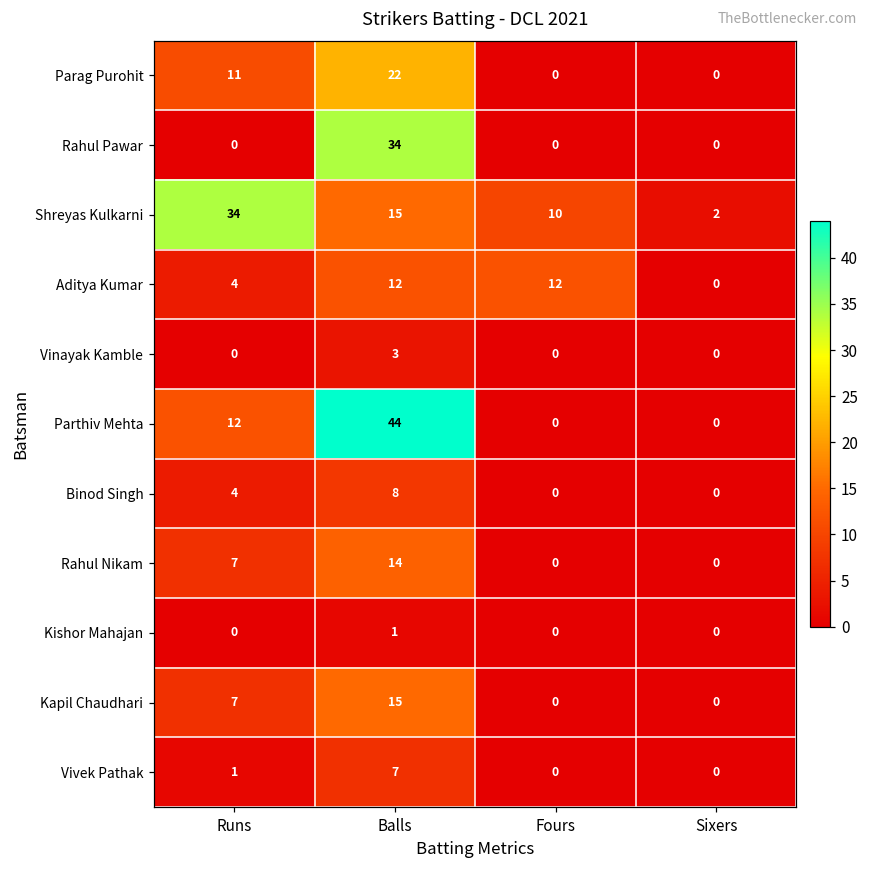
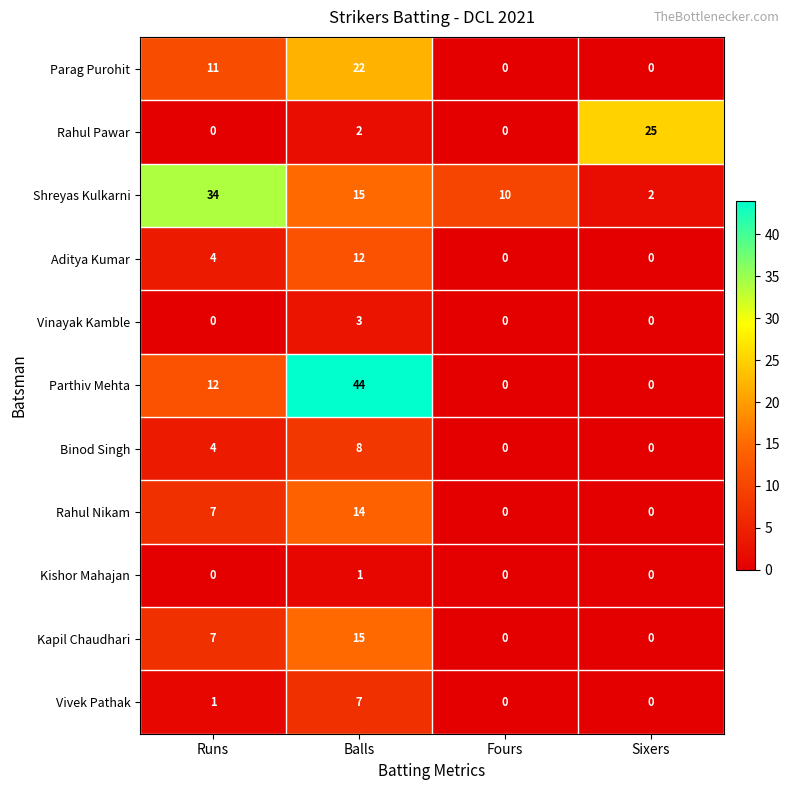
  {
    "Parag Purohit": {
      "Runs": 11,
      "Balls": 22,
      "Fours": 0,
      "Sixers": 0
    },
    "Rahul Pawar": {
      "Runs": 0,
-     "Balls": 34,
+     "Balls": 2,
      "Fours": 0,
-     "Sixers": 0
+     "Sixers": 25
    },
    "Shreyas Kulkarni": {
      "Runs": 34,
      "Balls": 15,
      "Fours": 10,
      "Sixers": 2
    },
    "Aditya Kumar": {
      "Runs": 4,
      "Balls": 12,
-     "Fours": 12,
+     "Fours": 0,
      "Sixers": 0
    },
    "Vinayak Kamble": {
      "Runs": 0,
      "Balls": 3,
      "Fours": 0,
      "Sixers": 0
    },
    "Parthiv Mehta": {
      "Runs": 12,
      "Balls": 44,
      "Fours": 0,
      "Sixers": 0
    },
    "Binod Singh": {
      "Runs": 4,
      "Balls": 8,
      "Fours": 0,
      "Sixers": 0
    },
    "Rahul Nikam": {
      "Runs": 7,
      "Balls": 14,
      "Fours": 0,
      "Sixers": 0
    },
    "Kishor Mahajan": {
      "Runs": 0,
      "Balls": 1,
      "Fours": 0,
      "Sixers": 0
    },
    "Kapil Chaudhari": {
      "Runs": 7,
      "Balls": 15,
      "Fours": 0,
      "Sixers": 0
    },
    "Vivek Pathak": {
      "Runs": 1,
      "Balls": 7,
      "Fours": 0,
      "Sixers": 0
    }
  }
